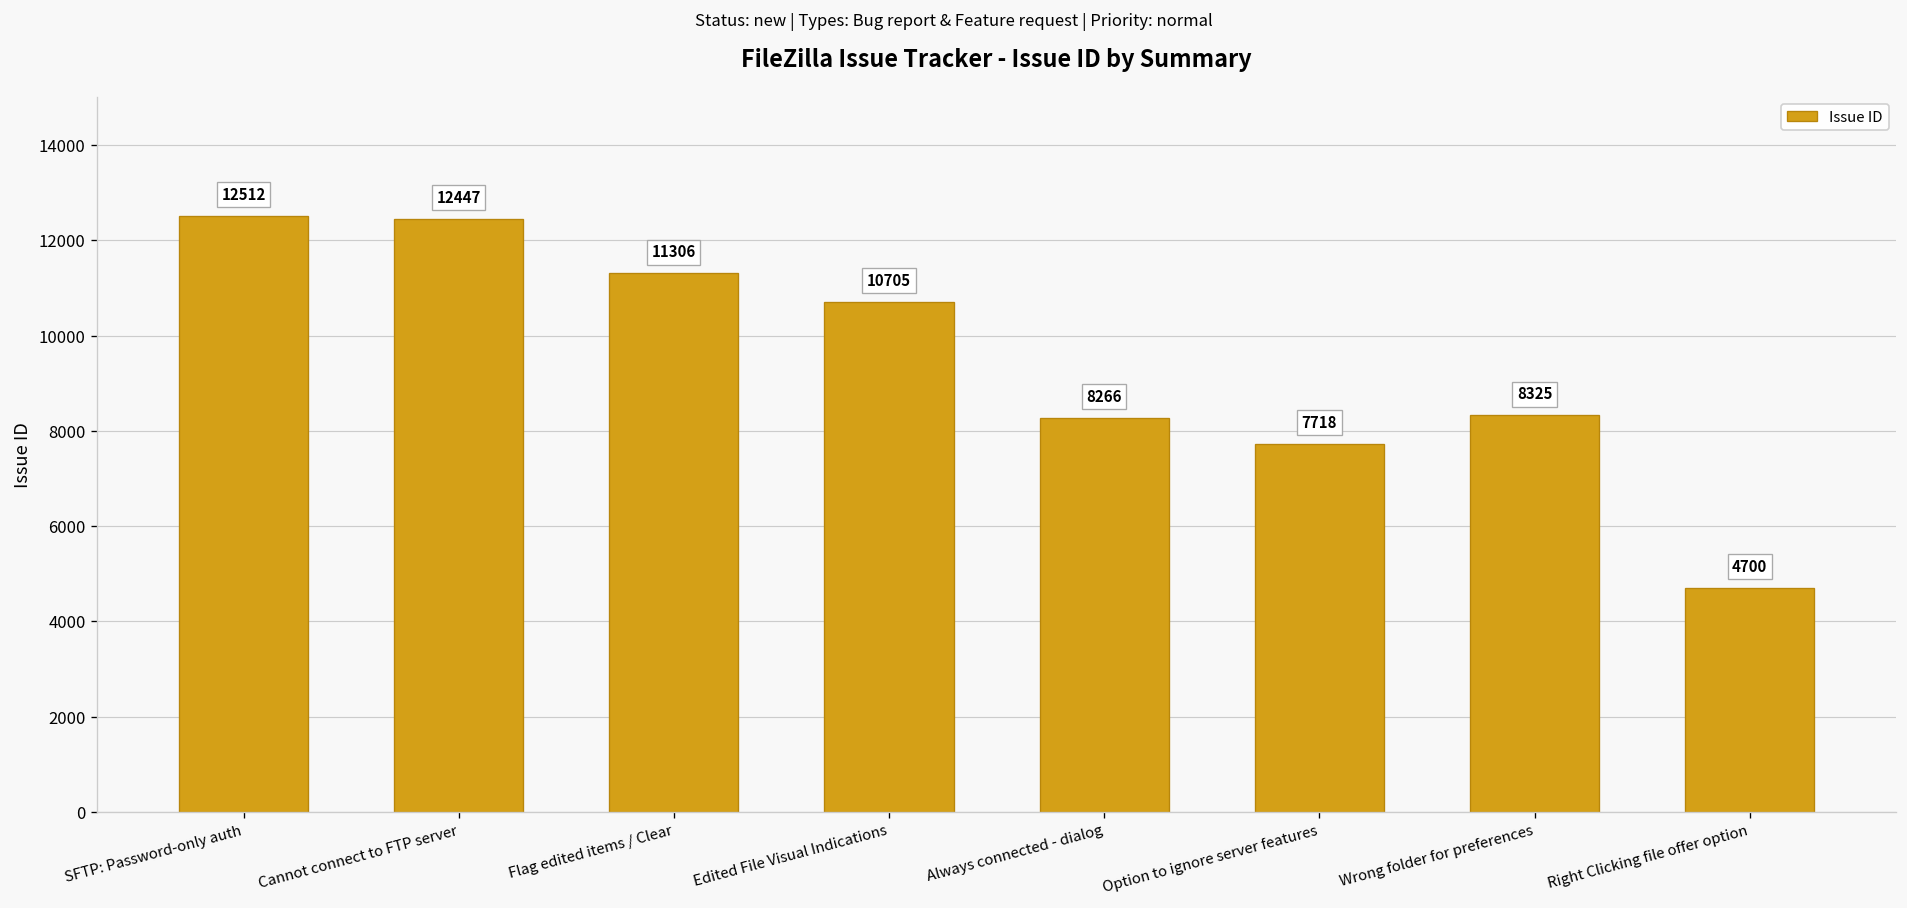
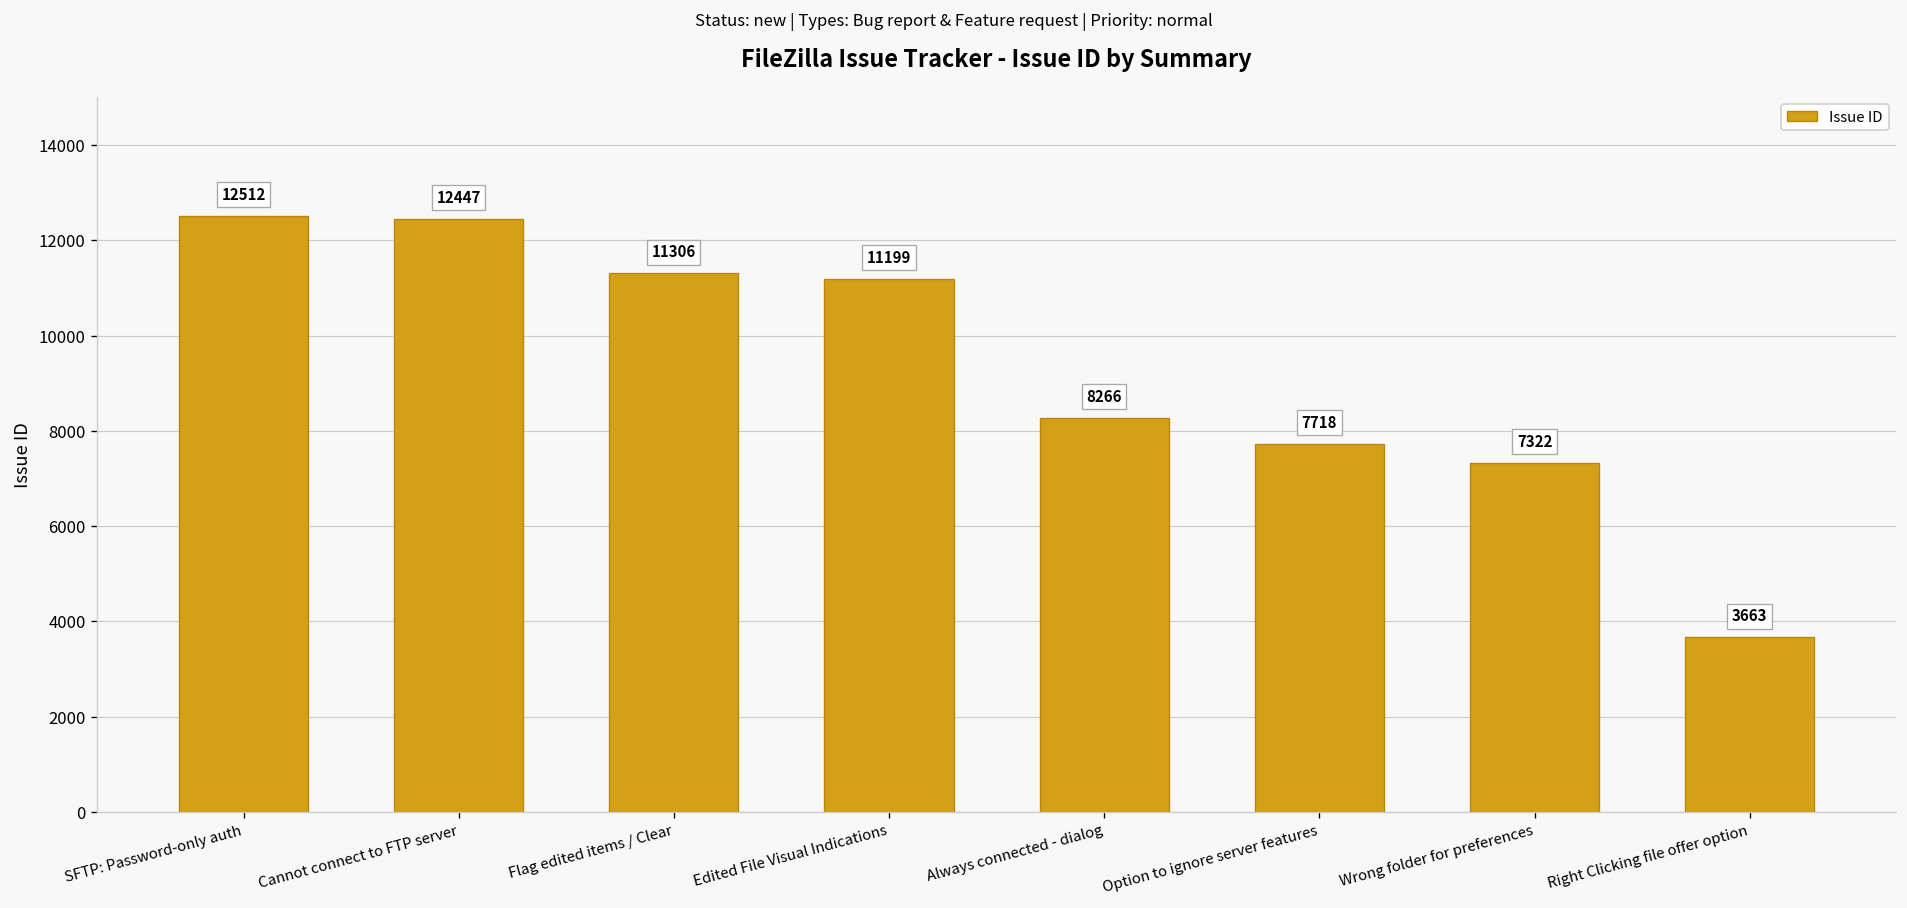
  {
-   "Edited File Visual Indications": 10705,
-   "Wrong folder for preferences": 8325,
-   "Right Clicking file offer option": 4700
+   "Edited File Visual Indications": 11199,
+   "Wrong folder for preferences": 7322,
+   "Right Clicking file offer option": 3663
  }
